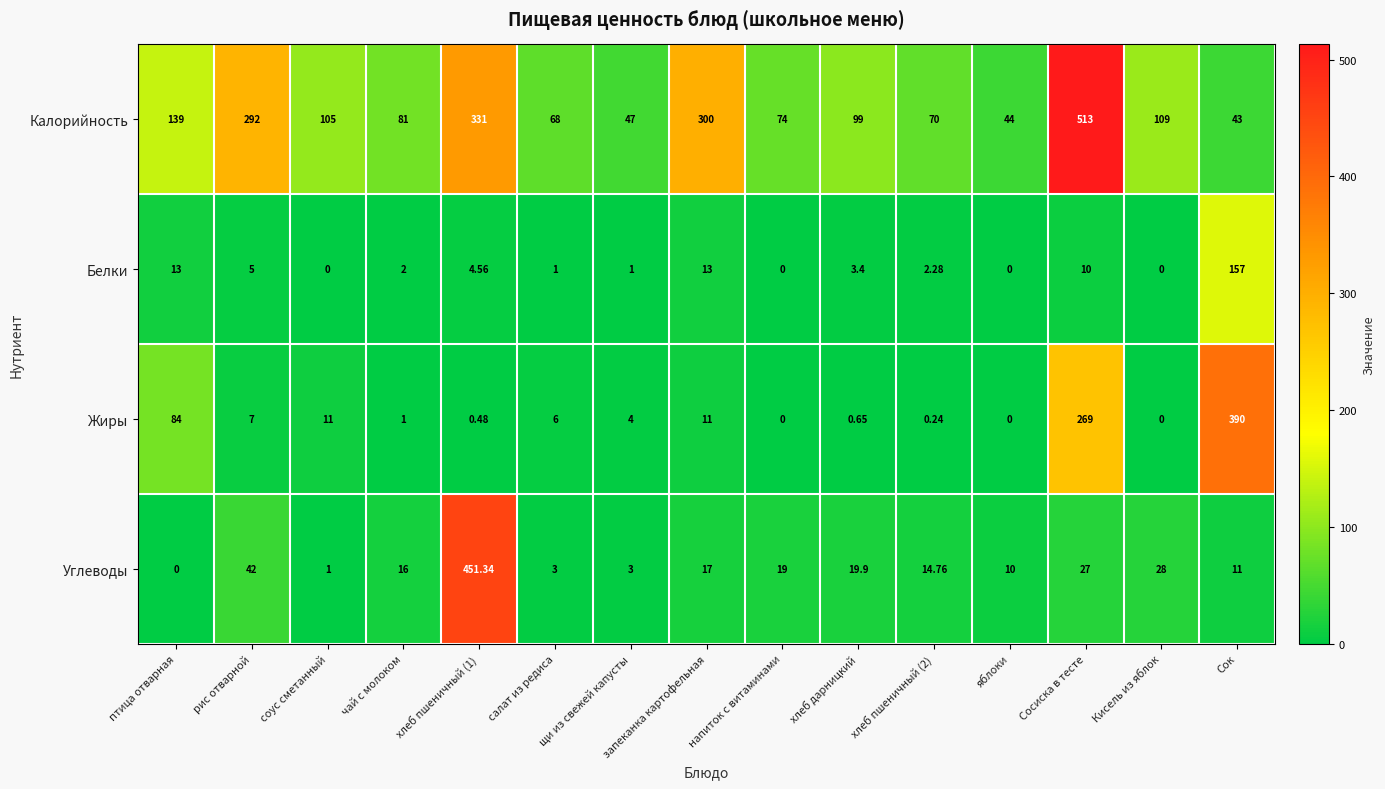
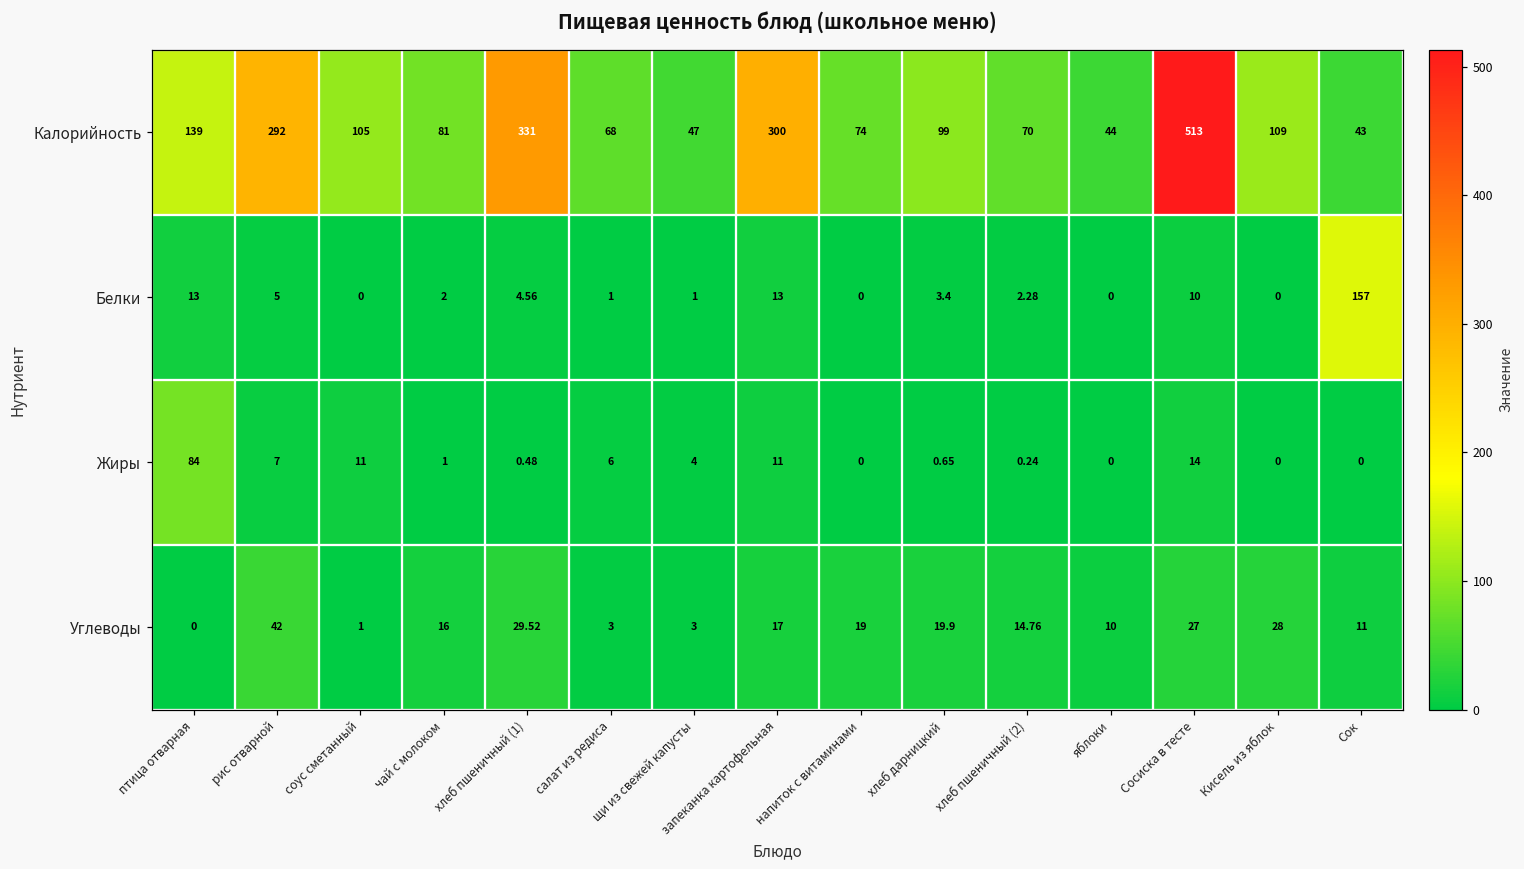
  {
    "Калорийность": {
      "птица отварная": 139,
      "рис отварной": 292,
      "соус сметанный": 105,
      "чай с молоком": 81,
      "хлеб пшеничный (1)": 331,
      "салат из редиса": 68,
      "щи из свежей капусты": 47,
      "запеканка картофельная": 300,
      "напиток с витаминами": 74,
      "хлеб дарницкий": 99,
      "хлеб пшеничный (2)": 70,
      "яблоки": 44,
      "Сосиска в тесте": 513,
      "Кисель из яблок": 109,
      "Сок": 43
    },
    "Белки": {
      "птица отварная": 13,
      "рис отварной": 5,
      "соус сметанный": 0,
      "чай с молоком": 2,
      "хлеб пшеничный (1)": 4.56,
      "салат из редиса": 1,
      "щи из свежей капусты": 1,
      "запеканка картофельная": 13,
      "напиток с витаминами": 0,
      "хлеб дарницкий": 3.4,
      "хлеб пшеничный (2)": 2.28,
      "яблоки": 0,
      "Сосиска в тесте": 10,
      "Кисель из яблок": 0,
      "Сок": 157
    },
    "Жиры": {
      "птица отварная": 84,
      "рис отварной": 7,
      "соус сметанный": 11,
      "чай с молоком": 1,
      "хлеб пшеничный (1)": 0.48,
      "салат из редиса": 6,
      "щи из свежей капусты": 4,
      "запеканка картофельная": 11,
      "напиток с витаминами": 0,
      "хлеб дарницкий": 0.65,
      "хлеб пшеничный (2)": 0.24,
      "яблоки": 0,
-     "Сосиска в тесте": 269,
+     "Сосиска в тесте": 14,
      "Кисель из яблок": 0,
-     "Сок": 390
+     "Сок": 0
    },
    "Углеводы": {
      "птица отварная": 0,
      "рис отварной": 42,
      "соус сметанный": 1,
      "чай с молоком": 16,
-     "хлеб пшеничный (1)": 451.34,
+     "хлеб пшеничный (1)": 29.52,
      "салат из редиса": 3,
      "щи из свежей капусты": 3,
      "запеканка картофельная": 17,
      "напиток с витаминами": 19,
      "хлеб дарницкий": 19.9,
      "хлеб пшеничный (2)": 14.76,
      "яблоки": 10,
      "Сосиска в тесте": 27,
      "Кисель из яблок": 28,
      "Сок": 11
    }
  }
